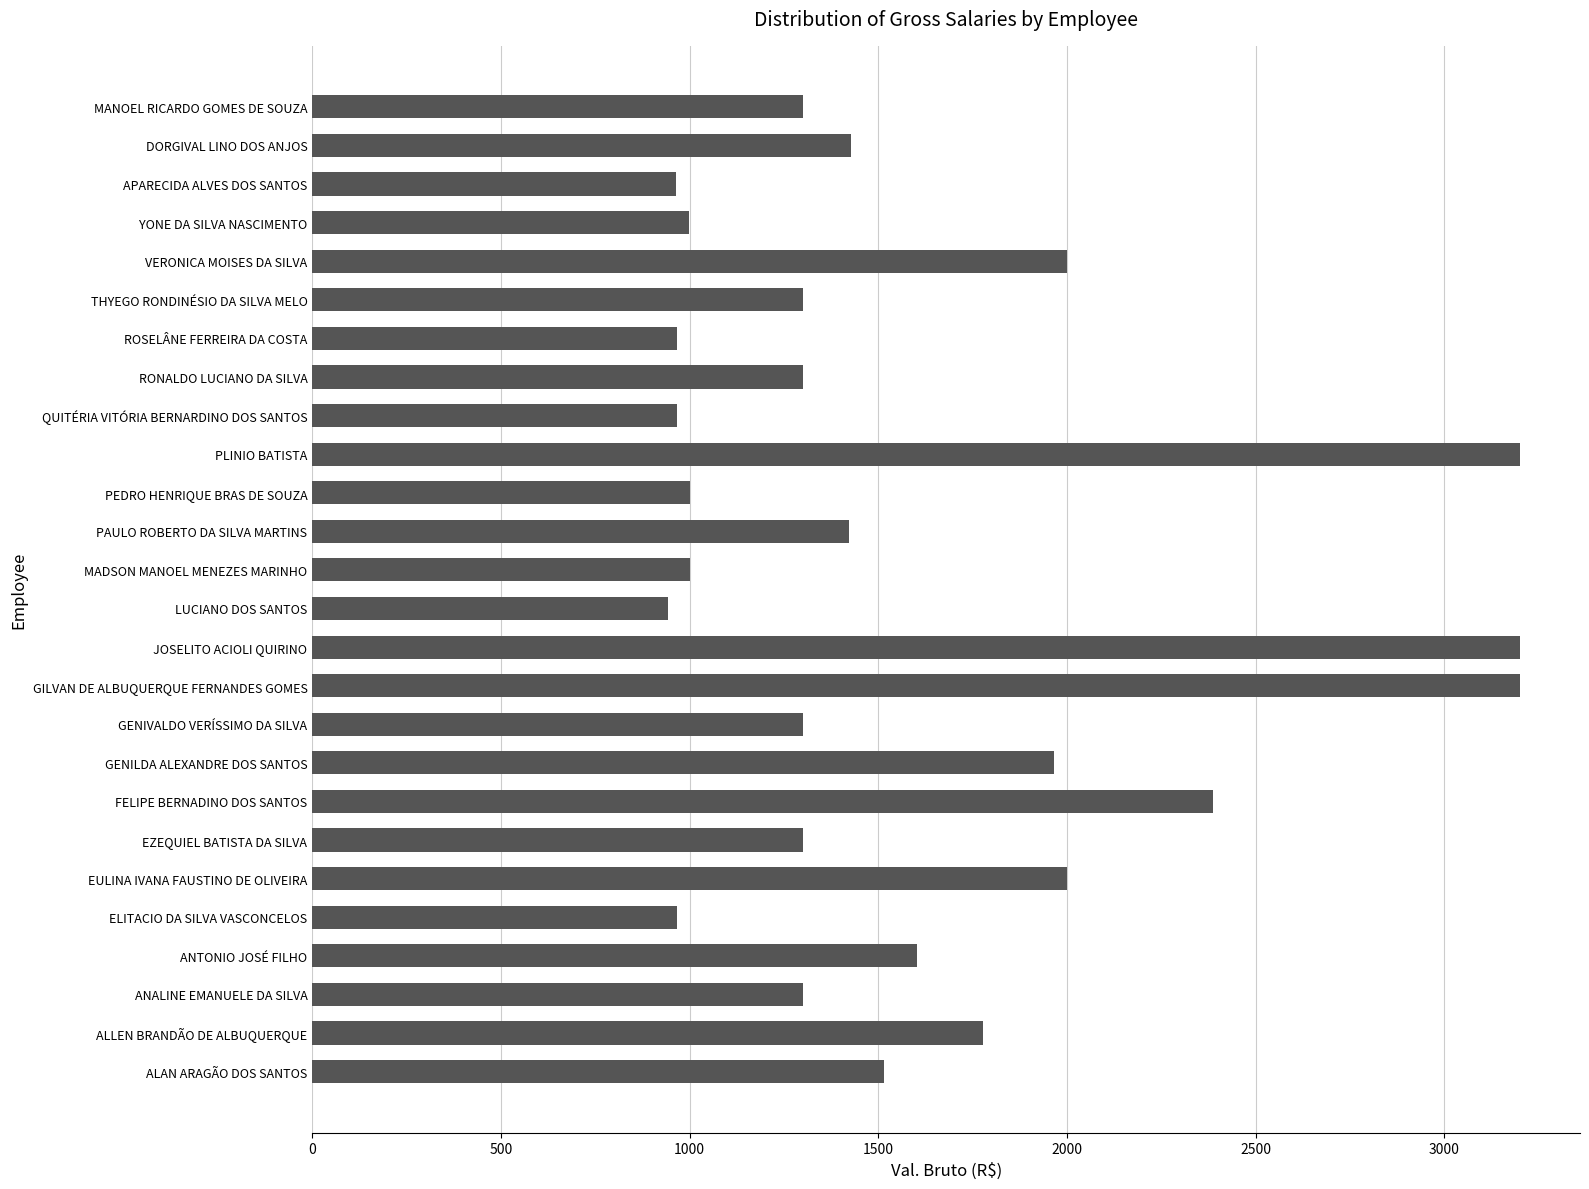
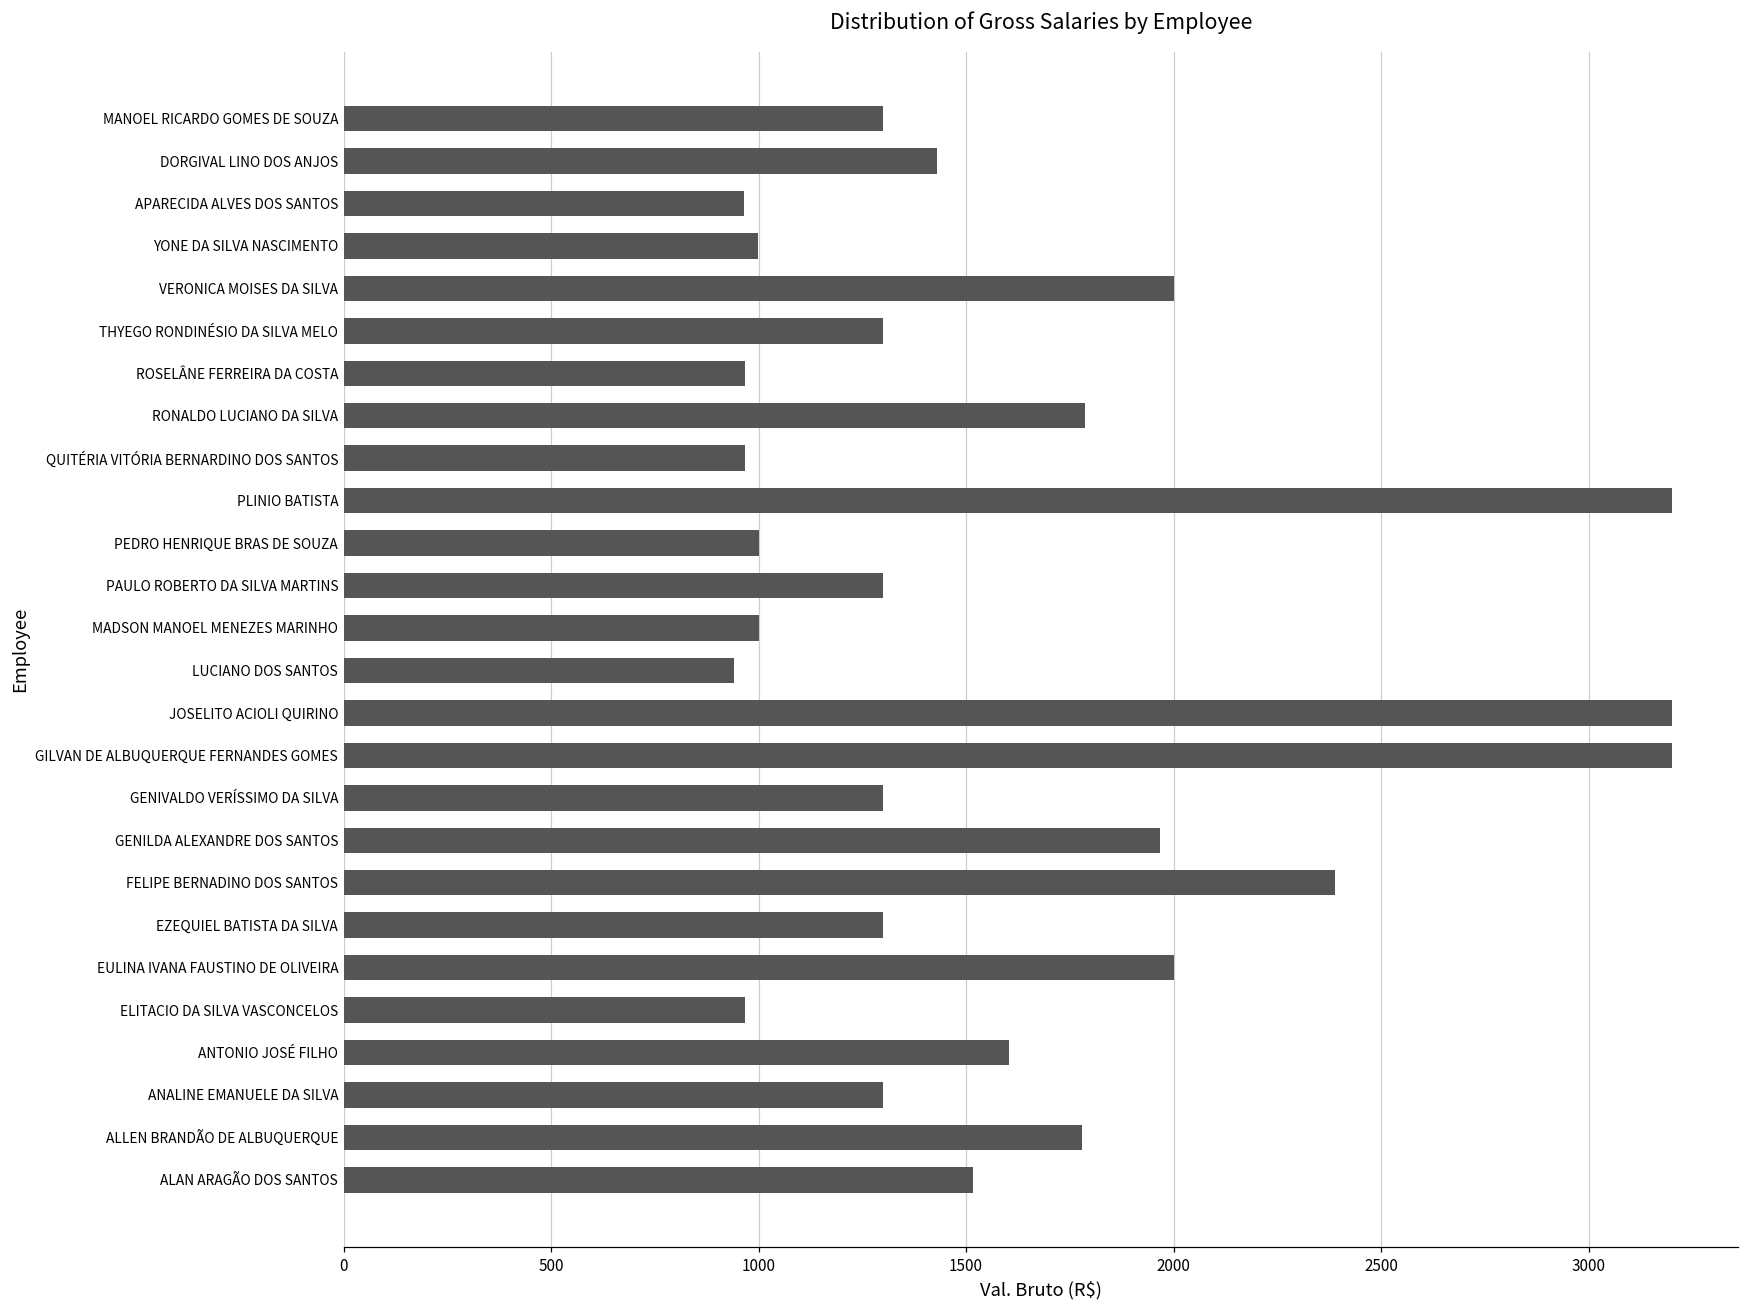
  {
    "MANOEL RICARDO GOMES DE SOUZA": 1300,
    "DORGIVAL LINO DOS ANJOS": 1430,
    "APARECIDA ALVES DOS SANTOS": 960,
    "YONE DA SILVA NASCIMENTO": 1000,
    "VERONICA MOISES DA SILVA": 2000,
    "THYEGO RONDINÉSIO DA SILVA MELO": 1300,
    "ROSELÂNE FERREIRA DA COSTA": 970,
-   "RONALDO LUCIANO DA SILVA": 1300,
+   "RONALDO LUCIANO DA SILVA": 1790,
    "QUITÉRIA VITÓRIA BERNARDINO DOS SANTOS": 970,
    "PLINIO BATISTA": 3200,
    "PEDRO HENRIQUE BRAS DE SOUZA": 1000,
-   "PAULO ROBERTO DA SILVA MARTINS": 1420,
+   "PAULO ROBERTO DA SILVA MARTINS": 1300,
    "MADSON MANOEL MENEZES MARINHO": 1000,
    "LUCIANO DOS SANTOS": 940,
    "JOSELITO ACIOLI QUIRINO": 3200,
    "GILVAN DE ALBUQUERQUE FERNANDES GOMES": 3200,
    "GENIVALDO VERÍSSIMO DA SILVA": 1300,
    "GENILDA ALEXANDRE DOS SANTOS": 1970,
    "FELIPE BERNADINO DOS SANTOS": 2390,
    "EZEQUIEL BATISTA DA SILVA": 1300,
    "EULINA IVANA FAUSTINO DE OLIVEIRA": 2000,
    "ELITACIO DA SILVA VASCONCELOS": 970,
    "ANTONIO JOSÉ FILHO": 1600,
    "ANALINE EMANUELE DA SILVA": 1300,
    "ALLEN BRANDÃO DE ALBUQUERQUE": 1780,
    "ALAN ARAGÃO DOS SANTOS": 1520
  }
